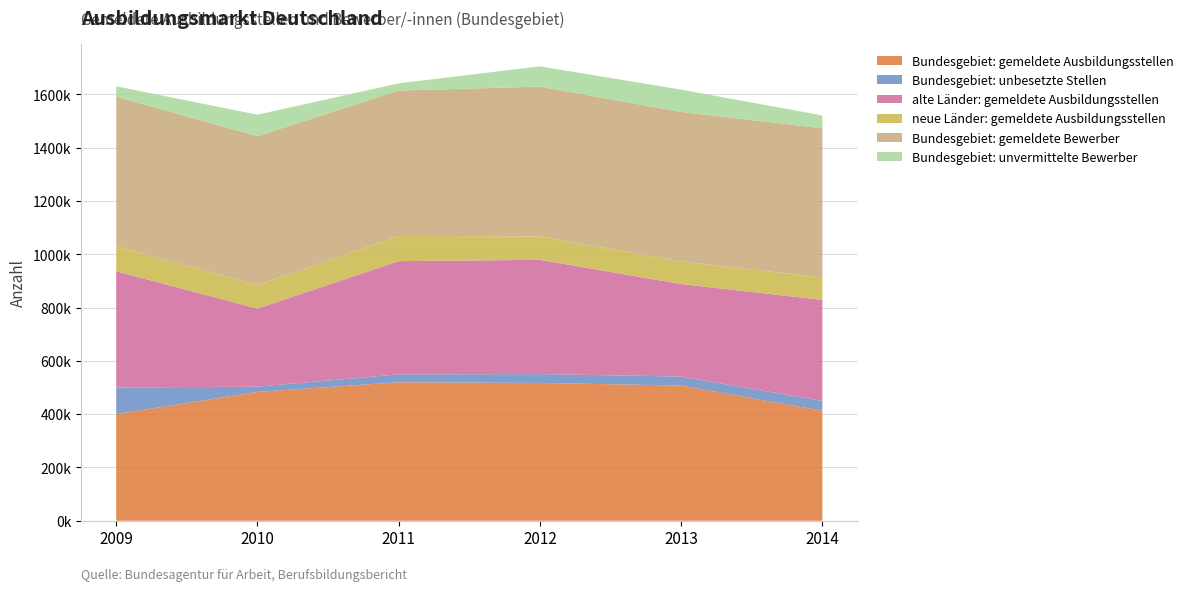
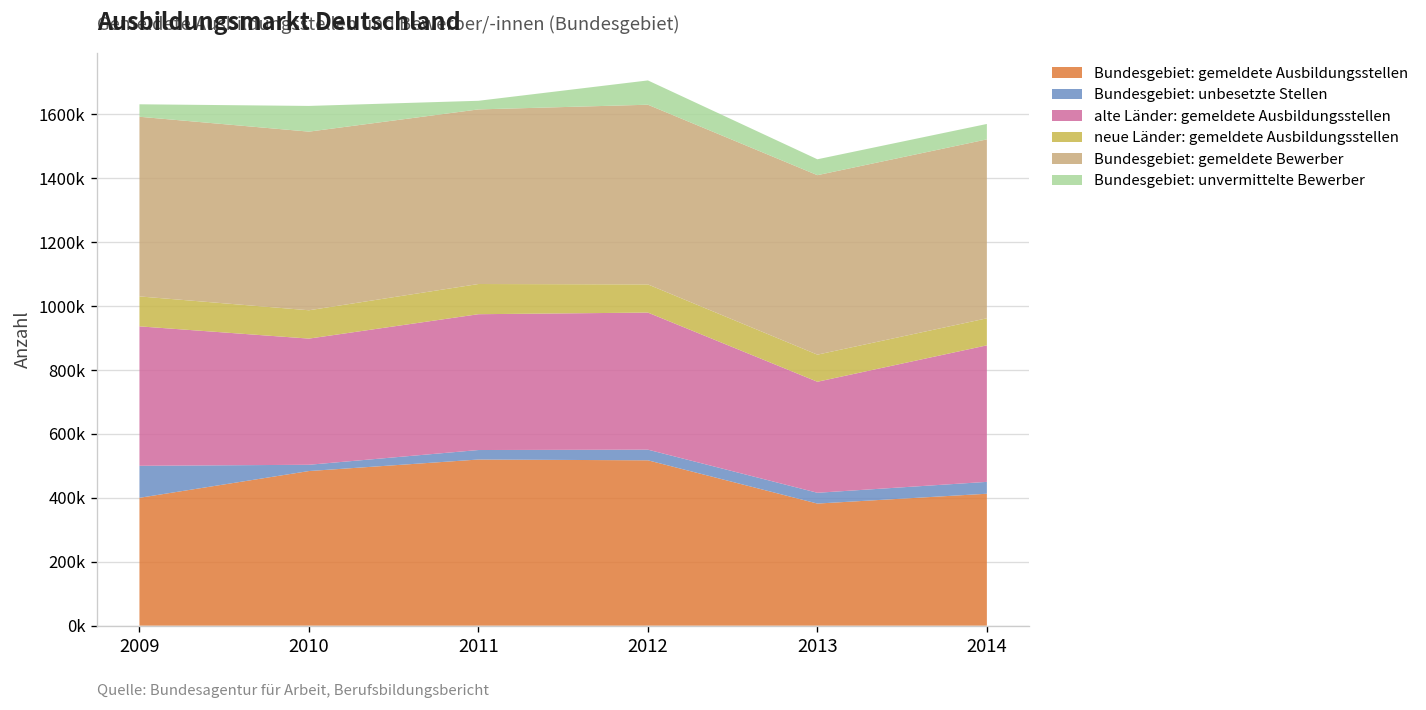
  {
    "Bundesgebiet: gemeldete Ausbildungsstellen": {
      "2009": 400000,
      "2010": 480000,
      "2011": 520000,
      "2012": 520000,
-     "2013": 510000,
+     "2013": 380000,
      "2014": 410000
    },
    "Bundesgebiet: unbesetzte Stellen": {
      "2009": 100000,
      "2010": 20000,
      "2011": 30000,
      "2012": 30000,
      "2013": 30000,
      "2014": 40000
    },
    "alte Länder: gemeldete Ausbildungsstellen": {
      "2009": 440000,
-     "2010": 290000,
+     "2010": 390000,
      "2011": 420000,
      "2012": 430000,
      "2013": 350000,
-     "2014": 380000
+     "2014": 430000
    },
    "Bundesgebiet: unvermittelte Bewerber": {
      "2009": 40000,
      "2010": 80000,
      "2011": 30000,
      "2012": 80000,
-     "2013": 80000,
+     "2013": 50000,
      "2014": 50000
    }
  }
